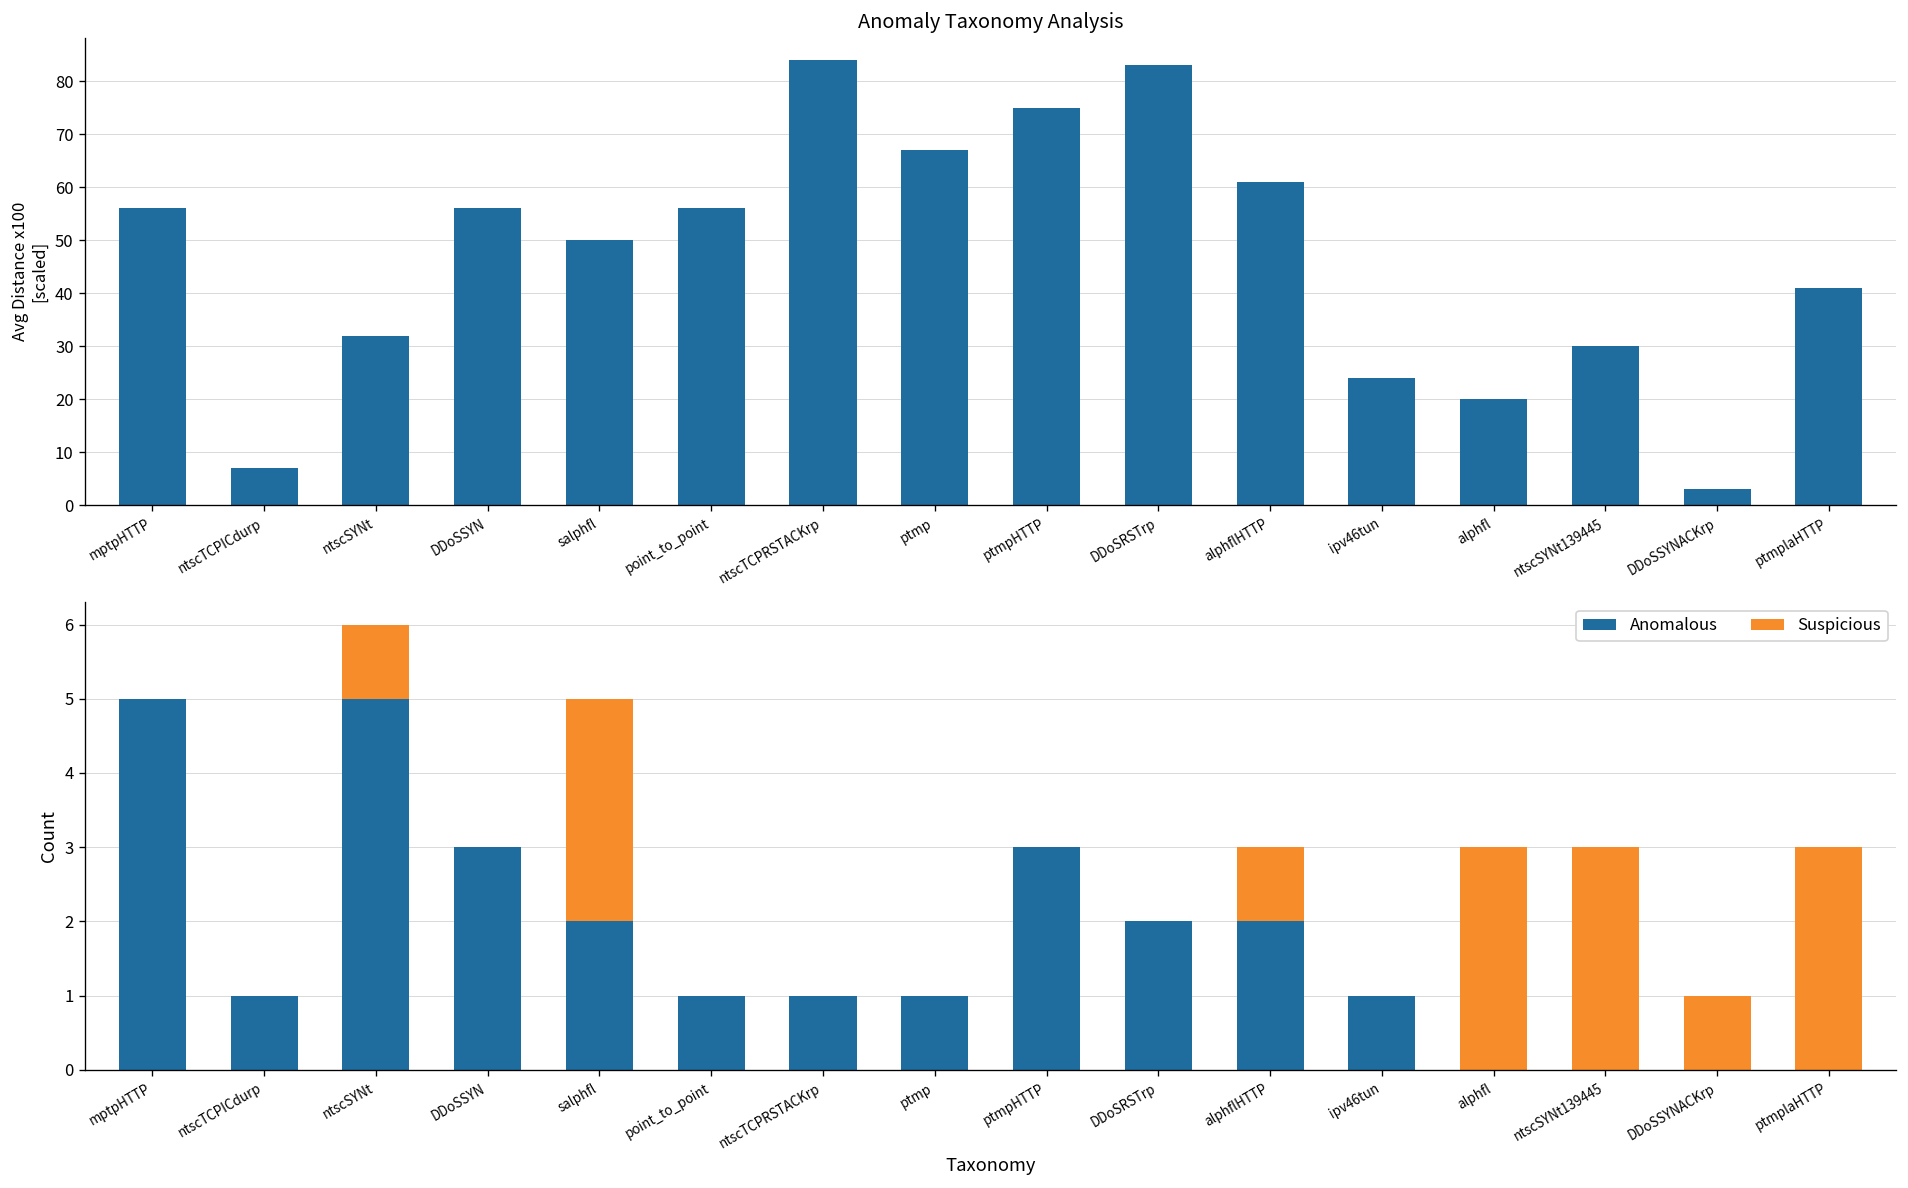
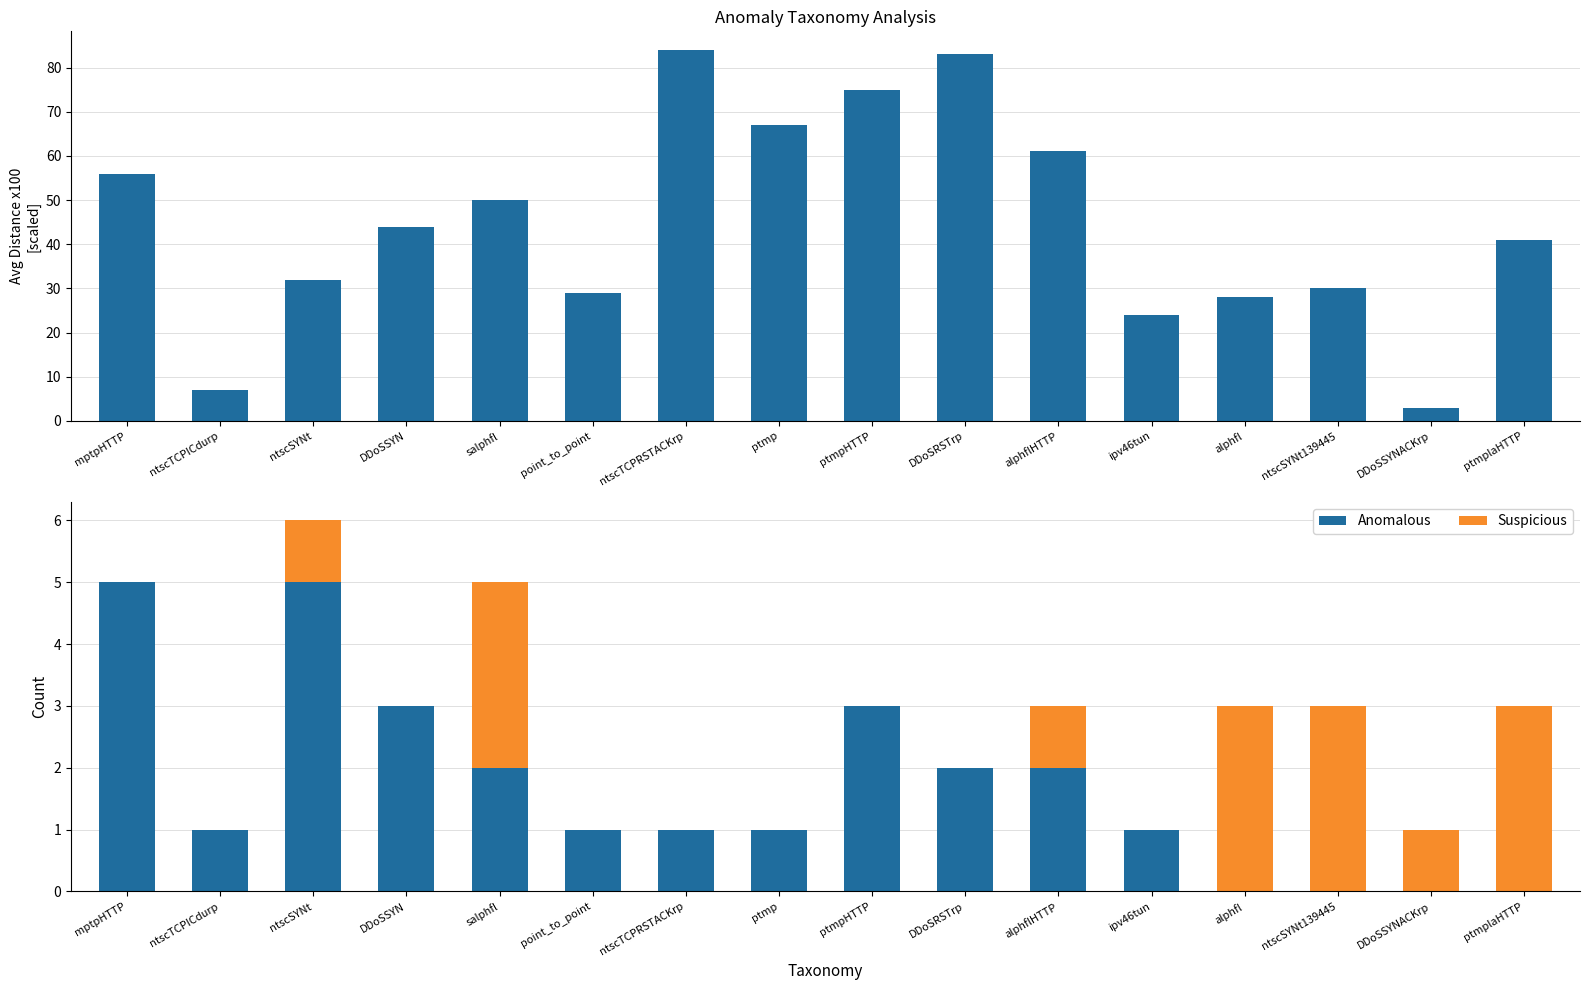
  {
    "Anomaly Taxonomy Analysis": {
      "mptpHTTP": 56,
      "ntscTCPICdurp": 7,
      "ntscSYNt": 32,
-     "DDoSSYN": 56,
+     "DDoSSYN": 44,
      "salphfl": 50,
-     "point_to_point": 56,
+     "point_to_point": 29,
      "ntscTCPRSTACKrp": 84,
      "ptmp": 67,
      "ptmpHTTP": 75,
      "DDoSRSTrp": 83,
      "alphflHTTP": 61,
      "ipv46tun": 24,
-     "alphfl": 20,
+     "alphfl": 28,
      "ntscSYNt139445": 30,
      "DDoSSYNACKrp": 3,
      "ptmplaHTTP": 41
    }
  }
